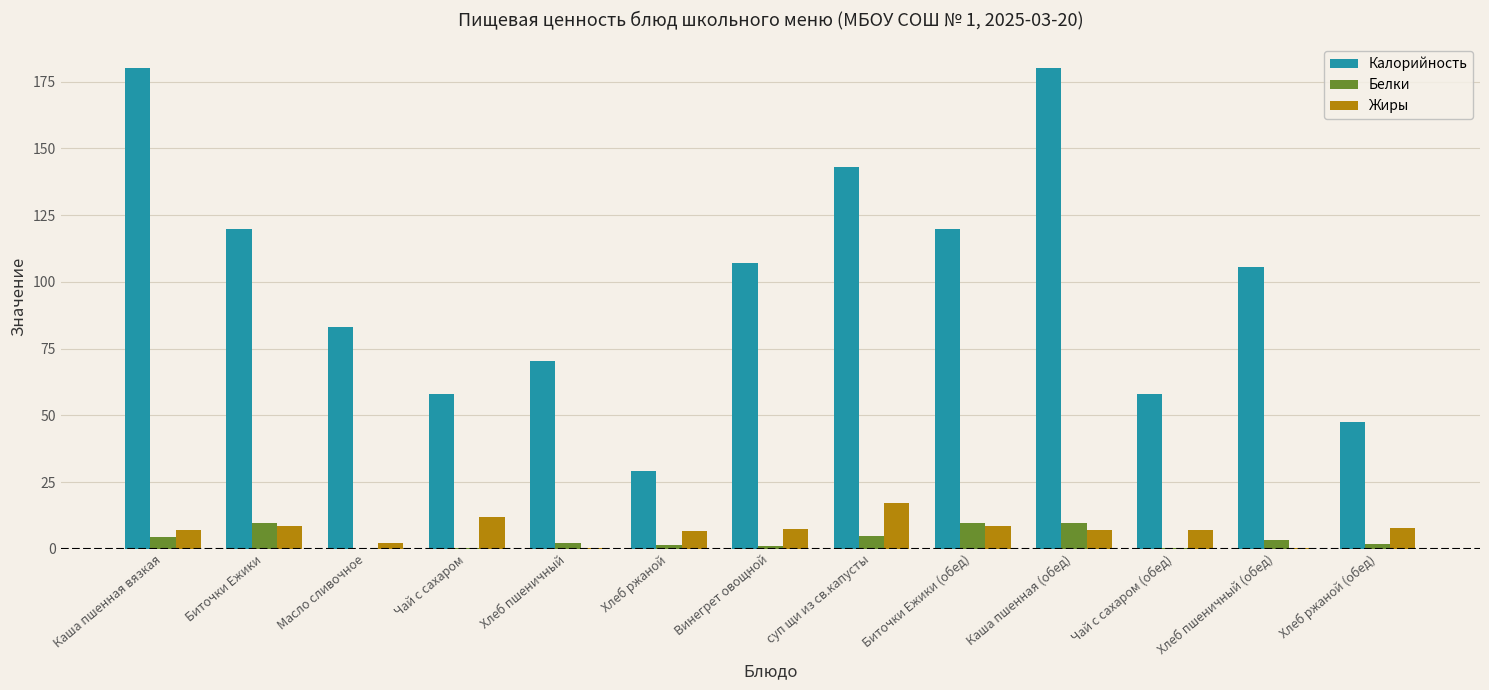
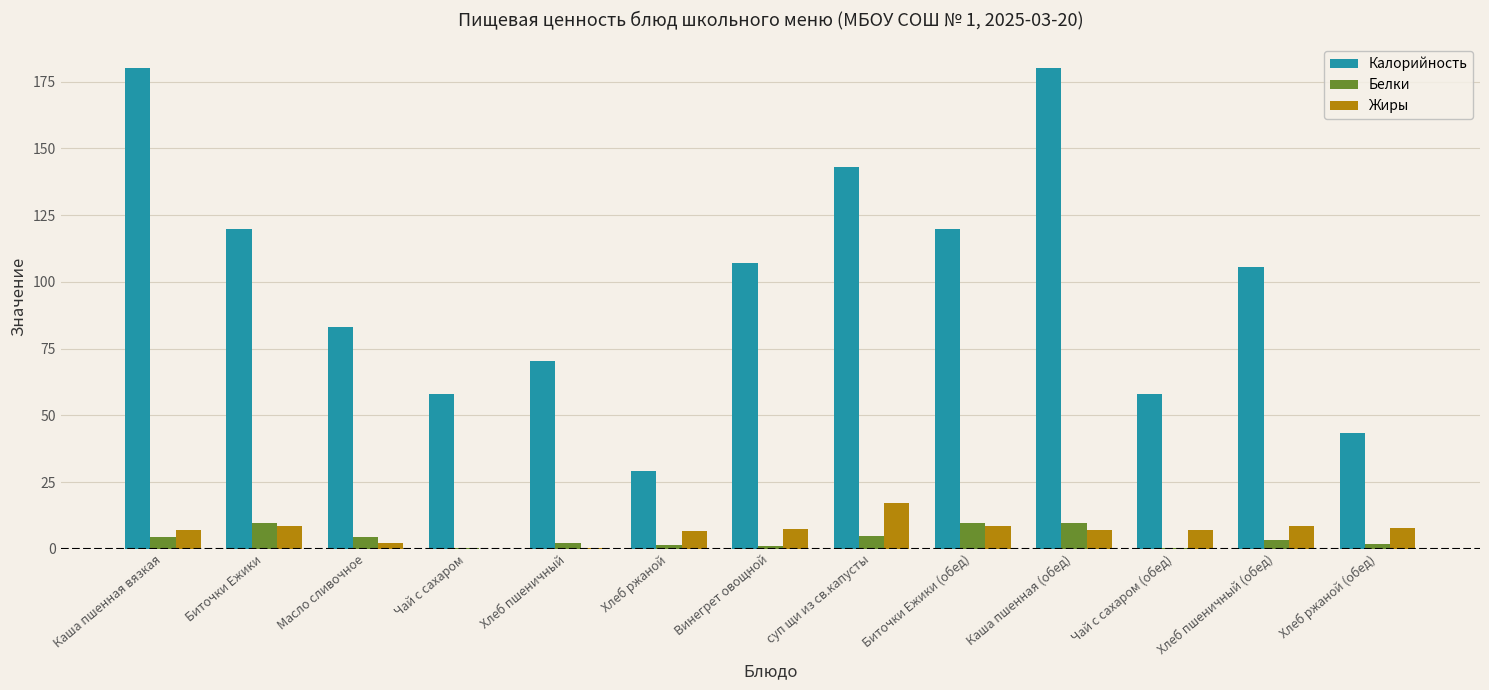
  {
    "Калорийность": {
      "Каша пшенная вязкая": 180,
      "Биточки Ежики": 120,
      "Масло сливочное": 83,
      "Чай с сахаром": 58,
      "Хлеб пшеничный": 71,
      "Хлеб ржаной": 29,
      "Винегрет овощной": 107,
      "суп щи из св.капусты": 143,
      "Биточки Ежики (обед)": 120,
      "Каша пшенная (обед)": 180,
      "Чай с сахаром (обед)": 58,
      "Хлеб пшеничный (обед)": 106,
-     "Хлеб ржаной (обед)": 48
+     "Хлеб ржаной (обед)": 44
    },
    "Белки": {
      "Каша пшенная вязкая": 4,
      "Биточки Ежики": 10,
-     "Масло сливочное": 0,
+     "Масло сливочное": 4,
      "Хлеб пшеничный": 2,
      "Хлеб ржаной": 1,
      "Винегрет овощной": 1,
      "суп щи из св.капусты": 5,
      "Биточки Ежики (обед)": 10,
      "Каша пшенная (обед)": 10,
      "Хлеб пшеничный (обед)": 3,
      "Хлеб ржаной (обед)": 2
    },
    "Жиры": {
      "Каша пшенная вязкая": 7,
      "Биточки Ежики": 9,
      "Масло сливочное": 2,
-     "Чай с сахаром": 12,
+     "Чай с сахаром": 0,
      "Хлеб ржаной": 7,
      "Винегрет овощной": 8,
      "суп щи из св.капусты": 17,
      "Биточки Ежики (обед)": 9,
      "Каша пшенная (обед)": 7,
      "Чай с сахаром (обед)": 7,
-     "Хлеб пшеничный (обед)": 0,
+     "Хлеб пшеничный (обед)": 9,
      "Хлеб ржаной (обед)": 8
    }
  }
